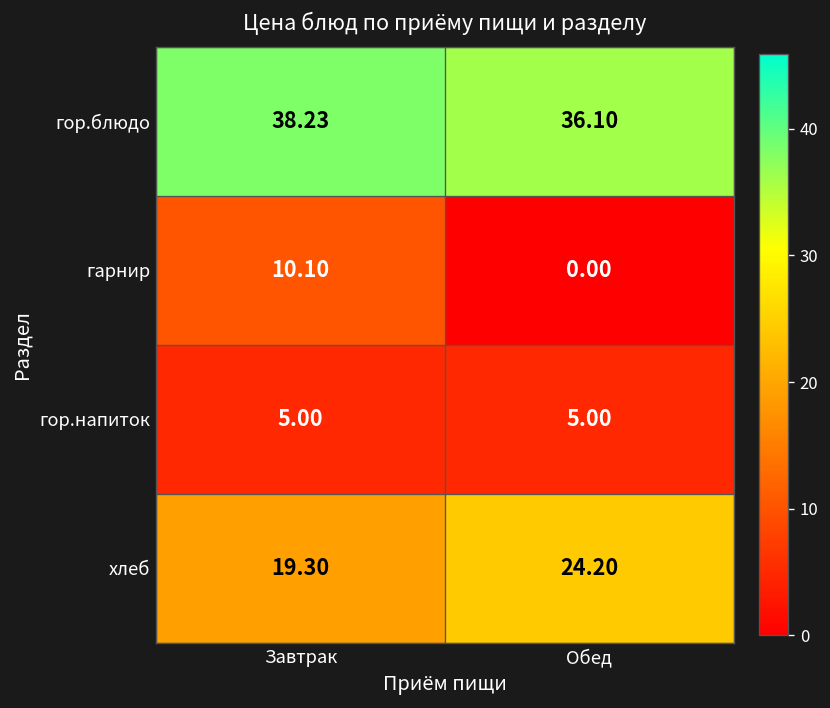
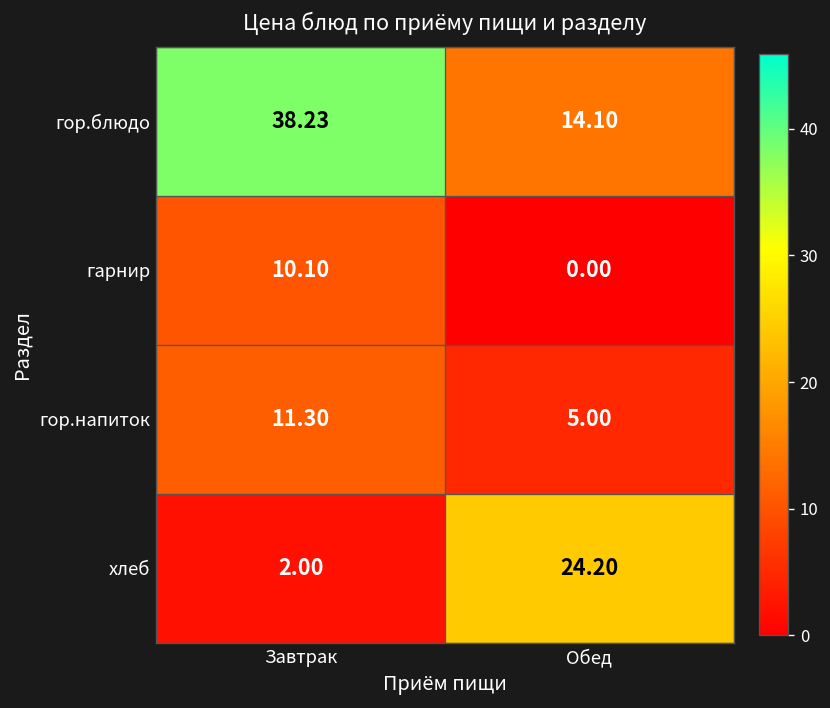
  {
    "гор.блюдо": {
      "Завтрак": 38.23,
-     "Обед": 36.10
+     "Обед": 14.10
    },
    "гарнир": {
      "Завтрак": 10.10,
      "Обед": 0.00
    },
    "гор.напиток": {
-     "Завтрак": 5.00,
+     "Завтрак": 11.30,
      "Обед": 5.00
    },
    "хлеб": {
-     "Завтрак": 19.30,
+     "Завтрак": 2.00,
      "Обед": 24.20
    }
  }
